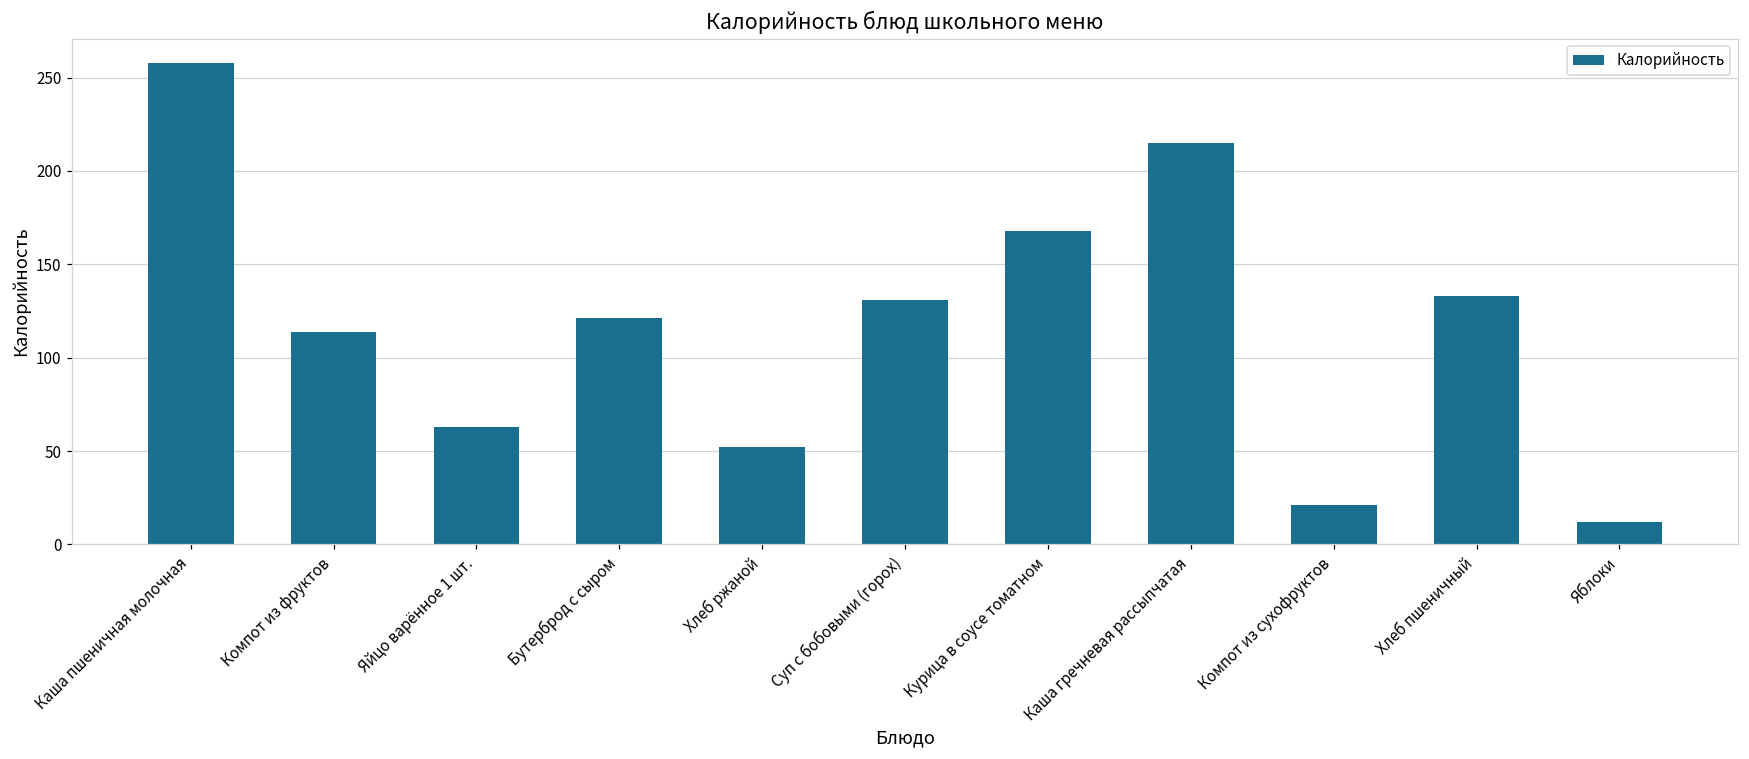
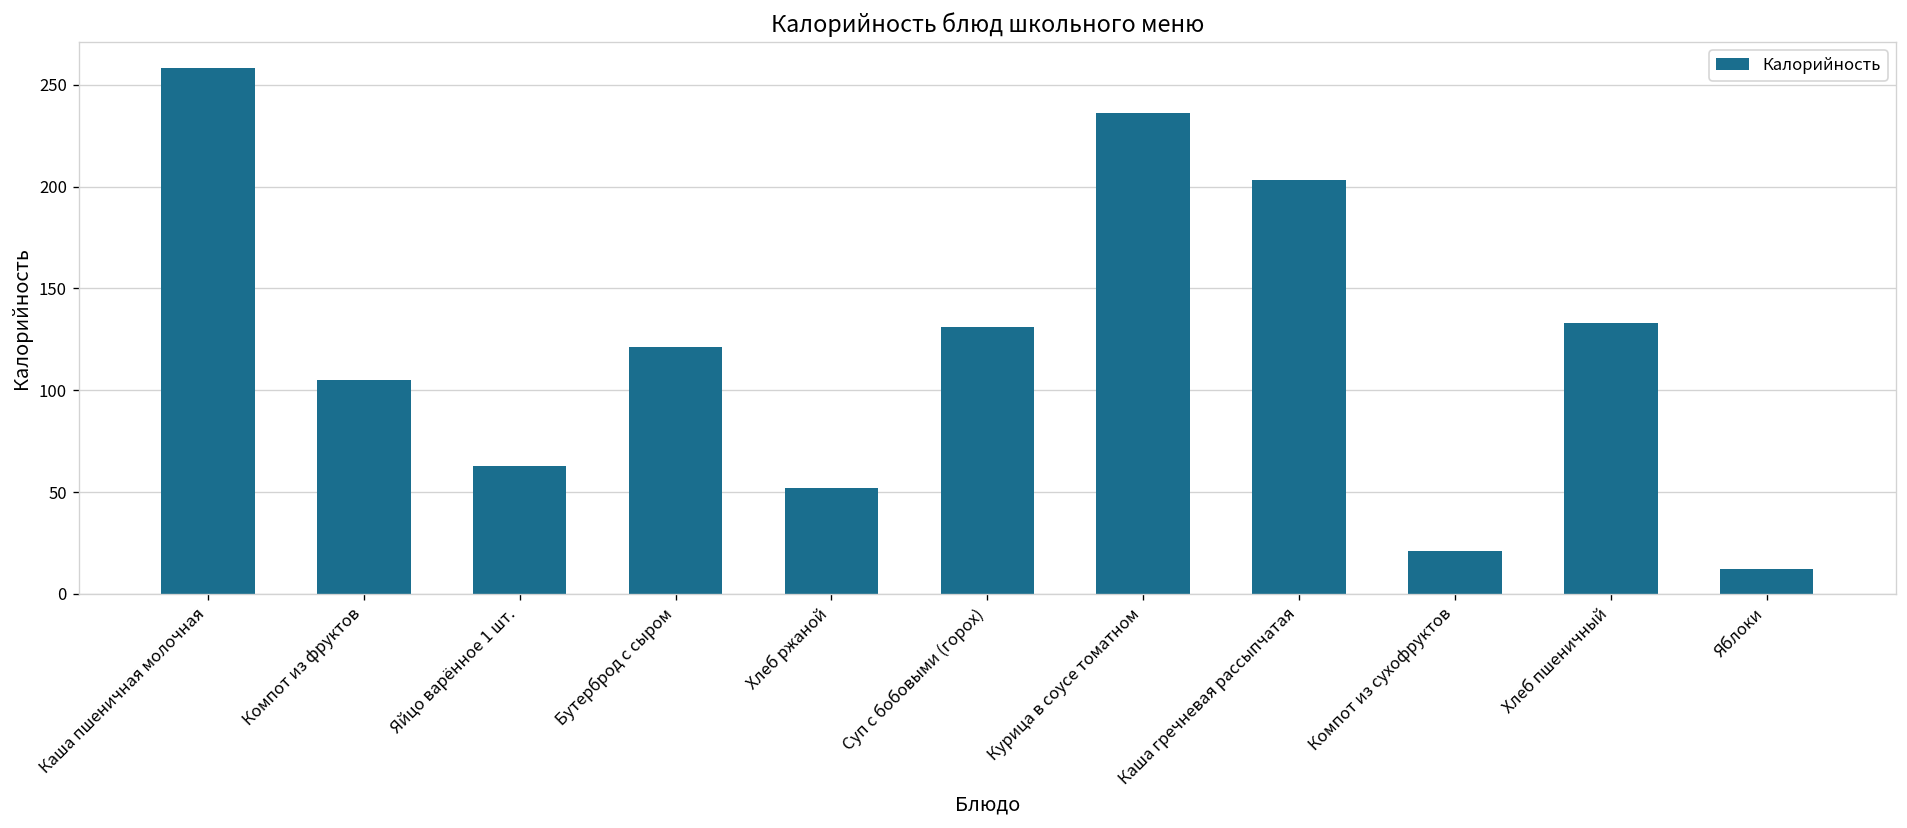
  {
    "Каша пшеничная молочная": 258,
-   "Компот из фруктов": 114,
+   "Компот из фруктов": 105,
    "Яйцо варённое 1 шт.": 63,
    "Бутерброд с сыром": 121,
    "Хлеб ржаной": 52,
    "Суп с бобовыми (горох)": 131,
-   "Курица в соусе томатном": 168,
-   "Каша гречневая рассыпчатая": 215,
+   "Курица в соусе томатном": 236,
+   "Каша гречневая рассыпчатая": 203,
    "Компот из сухофруктов": 21,
    "Хлеб пшеничный": 133,
    "Яблоки": 12
  }
